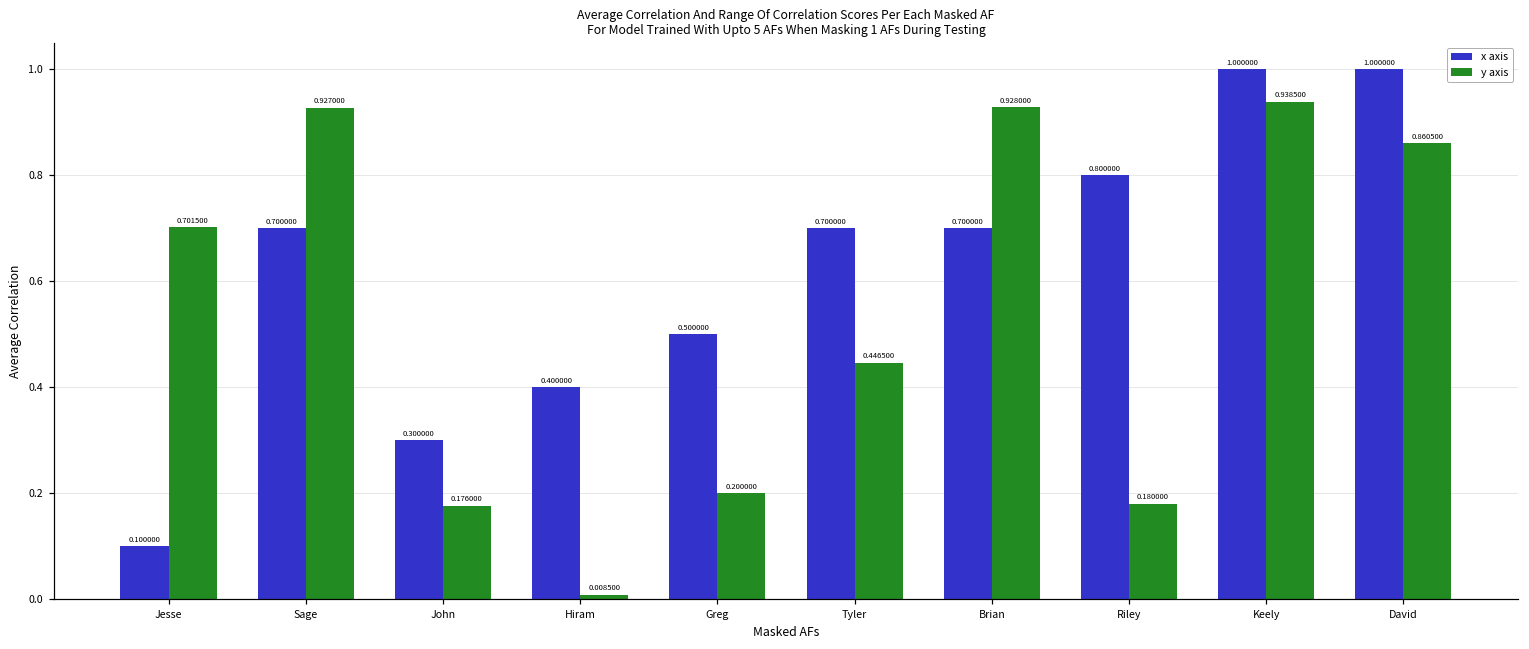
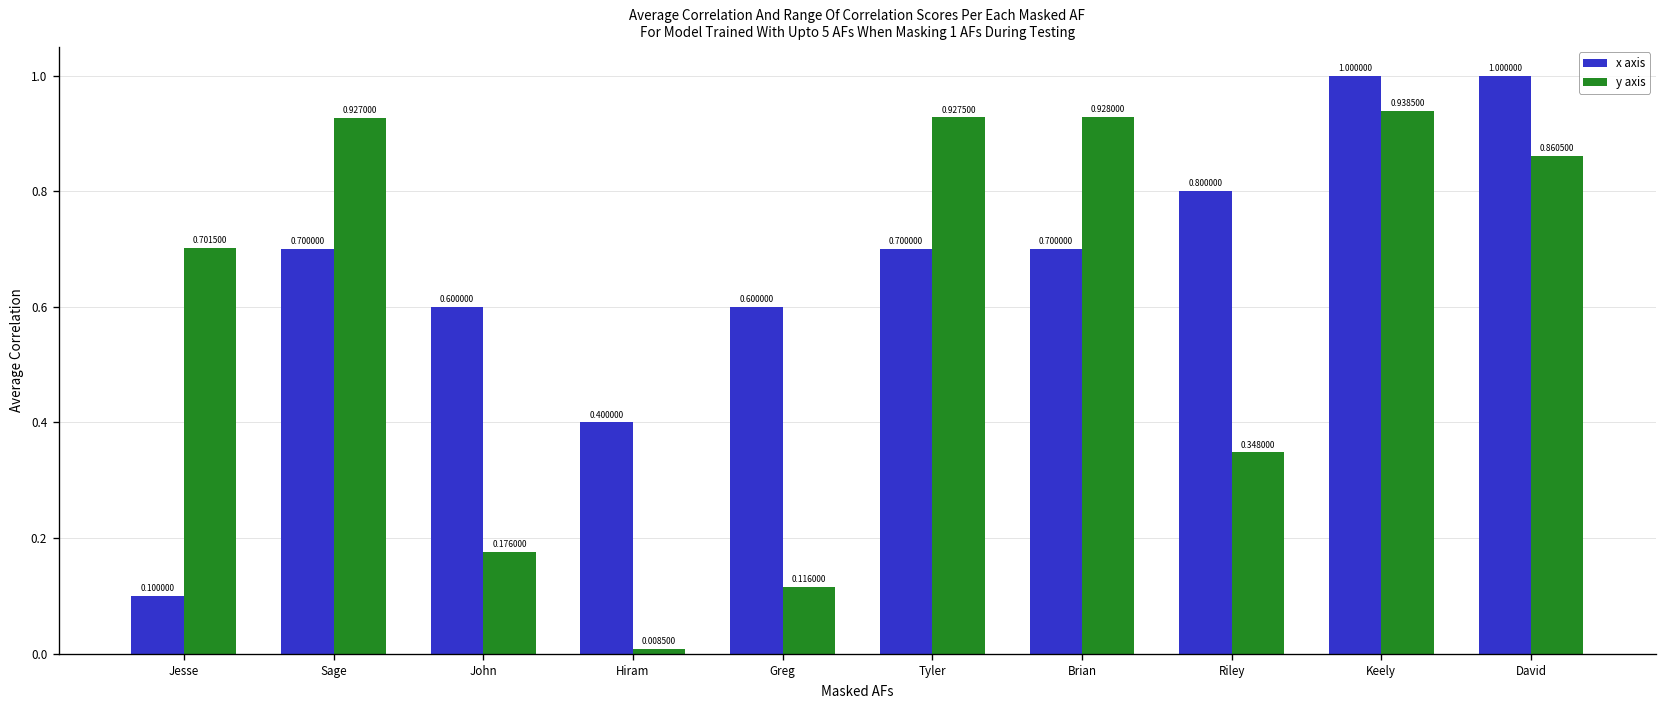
  {
    "x axis": {
      "Jesse": 0.100000,
      "Sage": 0.700000,
-     "John": 0.300000,
+     "John": 0.600000,
      "Hiram": 0.400000,
-     "Greg": 0.500000,
+     "Greg": 0.600000,
      "Tyler": 0.700000,
      "Brian": 0.700000,
      "Riley": 0.800000,
      "Keely": 1.000000,
      "David": 1.000000
    },
    "y axis": {
      "Jesse": 0.701500,
      "Sage": 0.927000,
      "John": 0.176000,
      "Hiram": 0.008500,
-     "Greg": 0.200000,
-     "Tyler": 0.446500,
+     "Greg": 0.116000,
+     "Tyler": 0.927500,
      "Brian": 0.928000,
-     "Riley": 0.180000,
+     "Riley": 0.348000,
      "Keely": 0.938500,
      "David": 0.860500
    }
  }
